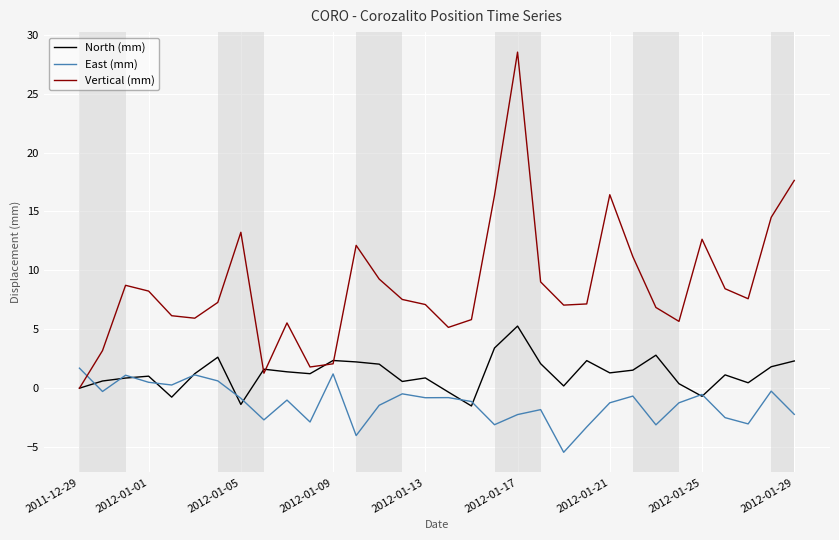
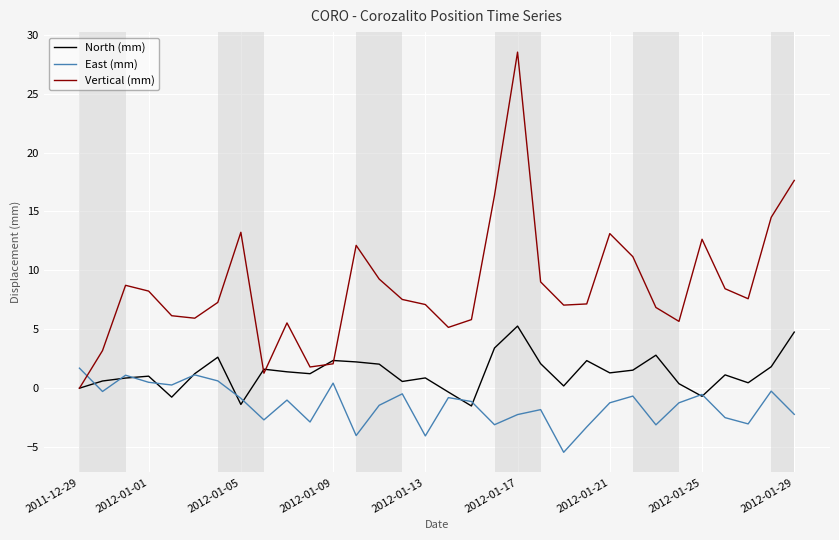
  {
    "North (mm)": {
      "2012-01-01": 1.0,
      "2012-01-05": -1.4,
      "2012-01-09": 2.4,
      "2012-01-13": 0.9,
      "2012-01-17": 5.3,
      "2012-01-21": 1.3,
-     "2012-01-29": 2.3
+     "2012-01-29": 4.8
    },
    "East (mm)": {
      "2011-12-29": 1.7,
      "2012-01-01": 0.5,
      "2012-01-05": -0.9,
-     "2012-01-09": 1.2,
-     "2012-01-13": -0.8,
+     "2012-01-09": 0.4,
+     "2012-01-13": -4.1,
      "2012-01-17": -2.2,
      "2012-01-21": -1.2,
      "2012-01-29": -2.2
    },
    "Vertical (mm)": {
      "2012-01-01": 8.2,
      "2012-01-05": 13.2,
      "2012-01-09": 2.1,
      "2012-01-13": 7.1,
      "2012-01-17": 28.5,
-     "2012-01-21": 16.4,
+     "2012-01-21": 13.1,
      "2012-01-25": 12.6,
      "2012-01-29": 17.6
    }
  }
